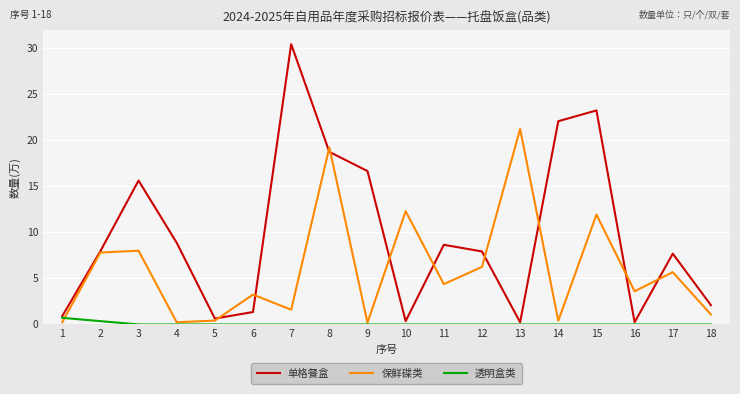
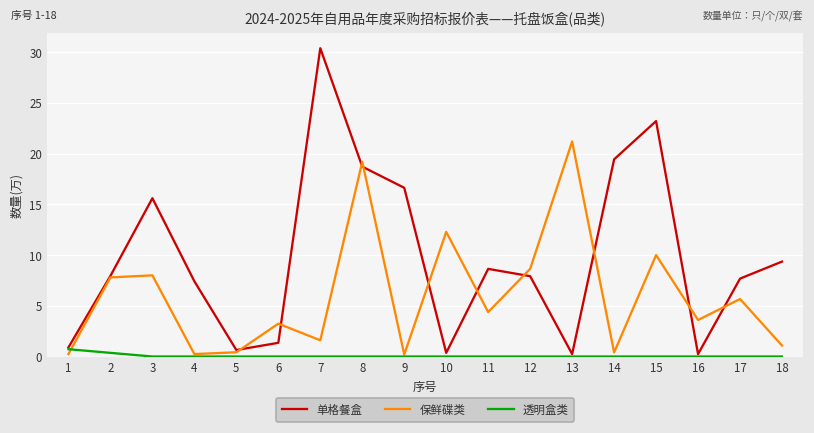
  {
    "单格餐盒": {
      "3": 16,
-     "4": 9,
+     "4": 7,
      "6": 1,
      "7": 30,
      "8": 19,
      "9": 17,
      "10": 0,
      "11": 9,
      "12": 8,
-     "14": 22,
+     "14": 19,
      "15": 23,
      "17": 8,
-     "18": 2
+     "18": 9
    },
    "保鲜碟类": {
      "1": 0,
      "3": 8,
      "6": 3,
      "7": 2,
      "8": 19,
      "10": 12,
      "11": 4,
-     "12": 6,
+     "12": 9,
      "13": 21,
      "14": 0,
-     "15": 12,
+     "15": 10,
      "16": 4,
      "17": 6,
      "18": 1
    },
    "透明盒类": {
      "2": 0,
      "3": 0,
      "5": 0,
      "6": 0,
      "7": 0,
      "8": 0,
      "10": 0,
      "11": 0,
      "12": 0,
      "14": 0,
      "15": 0,
      "17": 0,
      "18": 0
    }
  }
